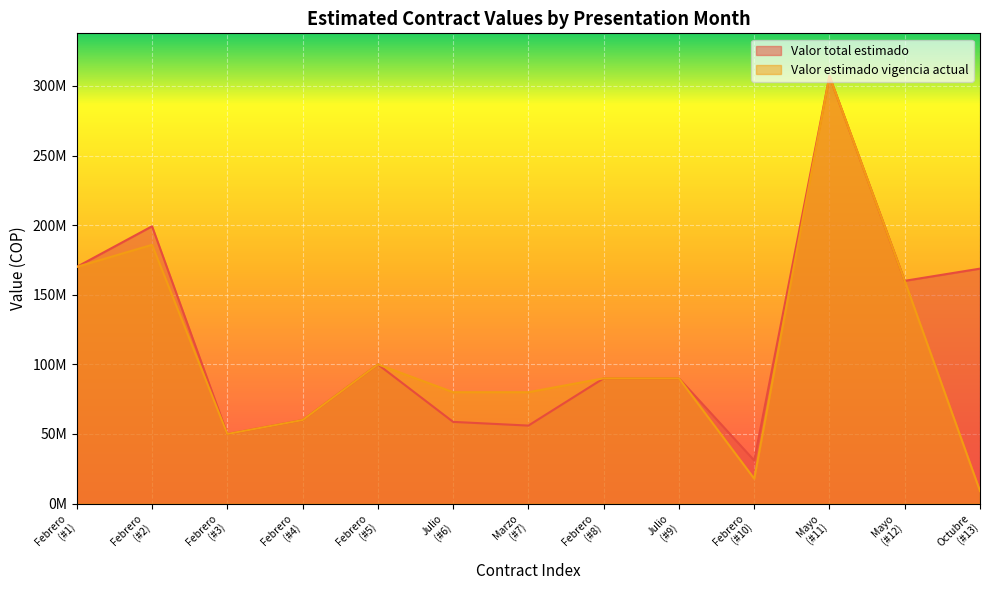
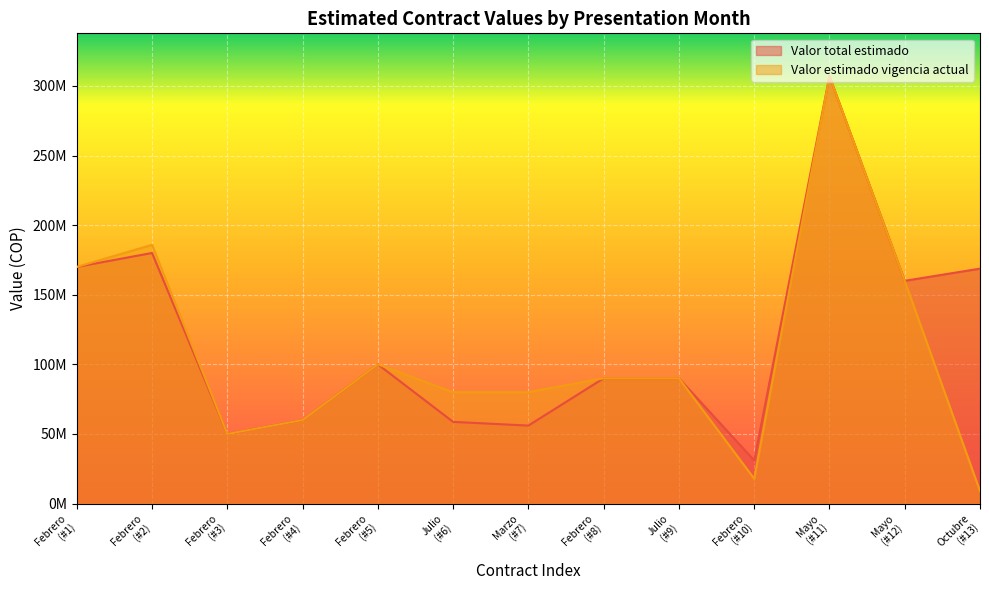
  {
    "Valor total estimado": {
-     "Febrero (#2)": 199000000,
+     "Febrero (#2)": 180000000,
      "Julio (#6)": 59000000,
      "Marzo (#7)": 56000000,
      "Febrero (#10)": 31000000,
      "Octubre (#13)": 169000000
    },
    "Valor estimado vigencia actual": {
      "Febrero (#2)": 186000000,
      "Julio (#6)": 80000000,
      "Marzo (#7)": 80000000,
      "Febrero (#10)": 18000000,
      "Octubre (#13)": 9000000
    }
  }
